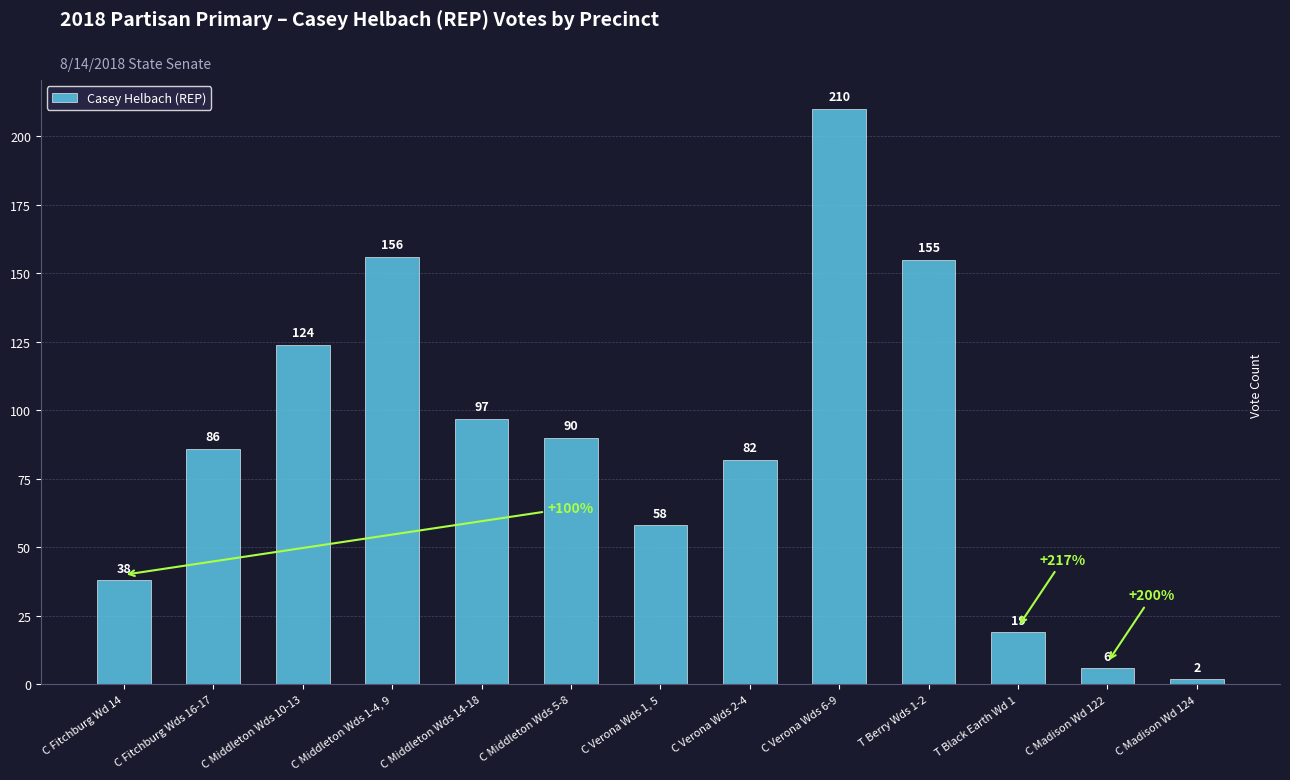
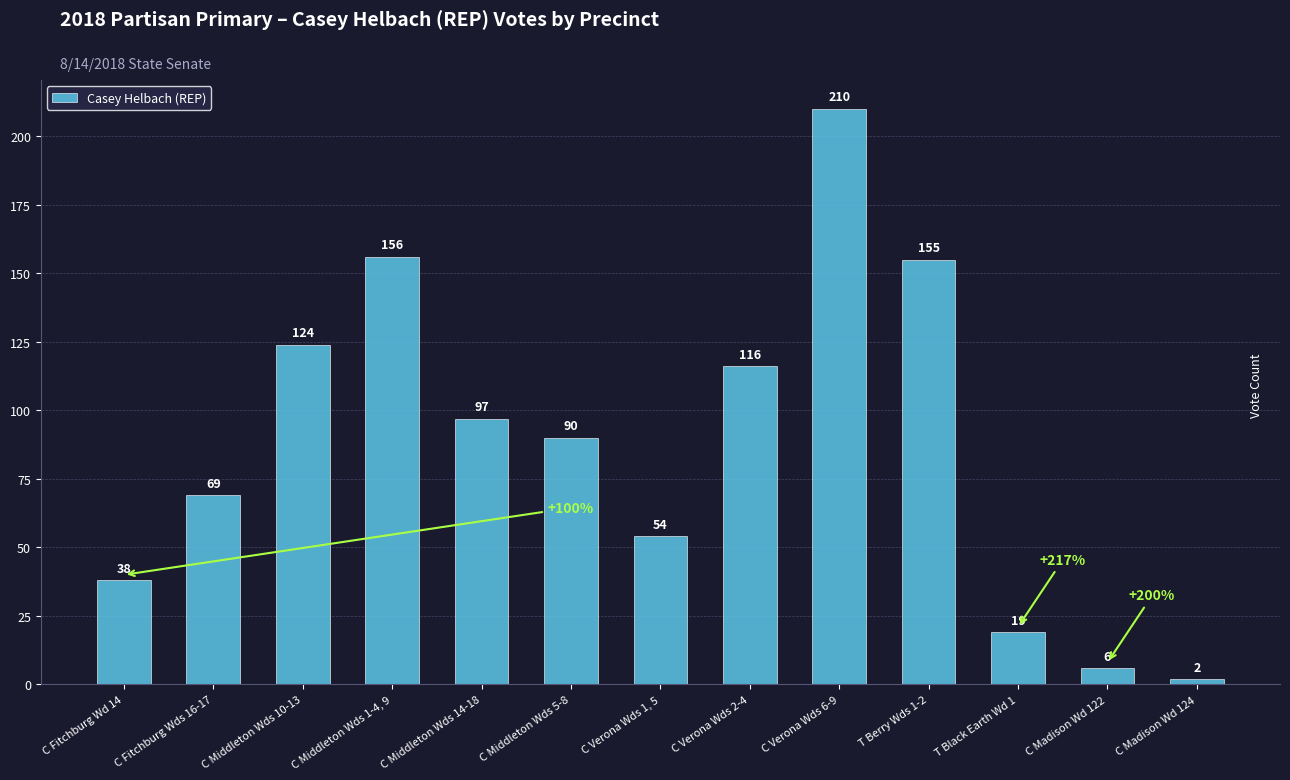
  {
-   "C Fitchburg Wds 16-17": 86,
+   "C Fitchburg Wds 16-17": 69,
    "C Middleton Wds 10-13": 124,
    "C Middleton Wds 1-4, 9": 156,
    "C Middleton Wds 14-18": 97,
    "C Middleton Wds 5-8": 90,
-   "C Verona Wds 1, 5": 58,
-   "C Verona Wds 2-4": 82,
+   "C Verona Wds 1, 5": 54,
+   "C Verona Wds 2-4": 116,
    "C Verona Wds 6-9": 210,
    "T Berry Wds 1-2": 155,
    "C Madison Wd 122": 6,
    "C Madison Wd 124": 2
  }
